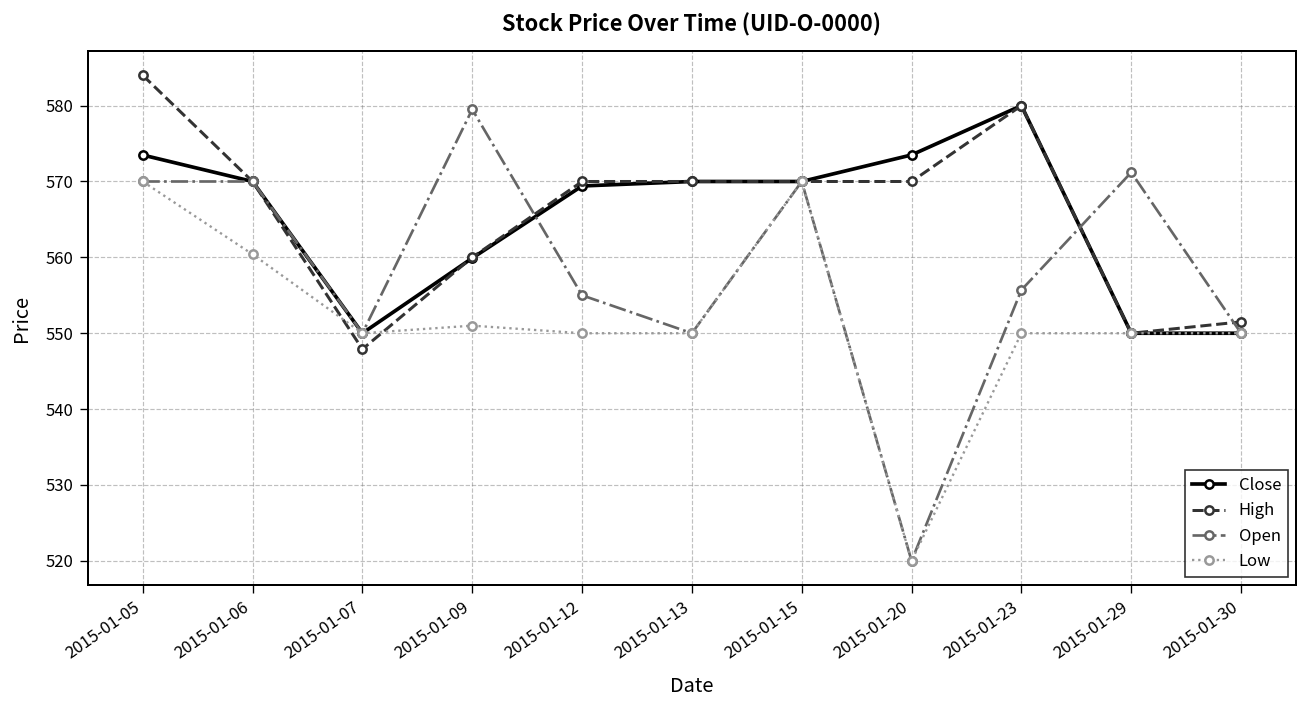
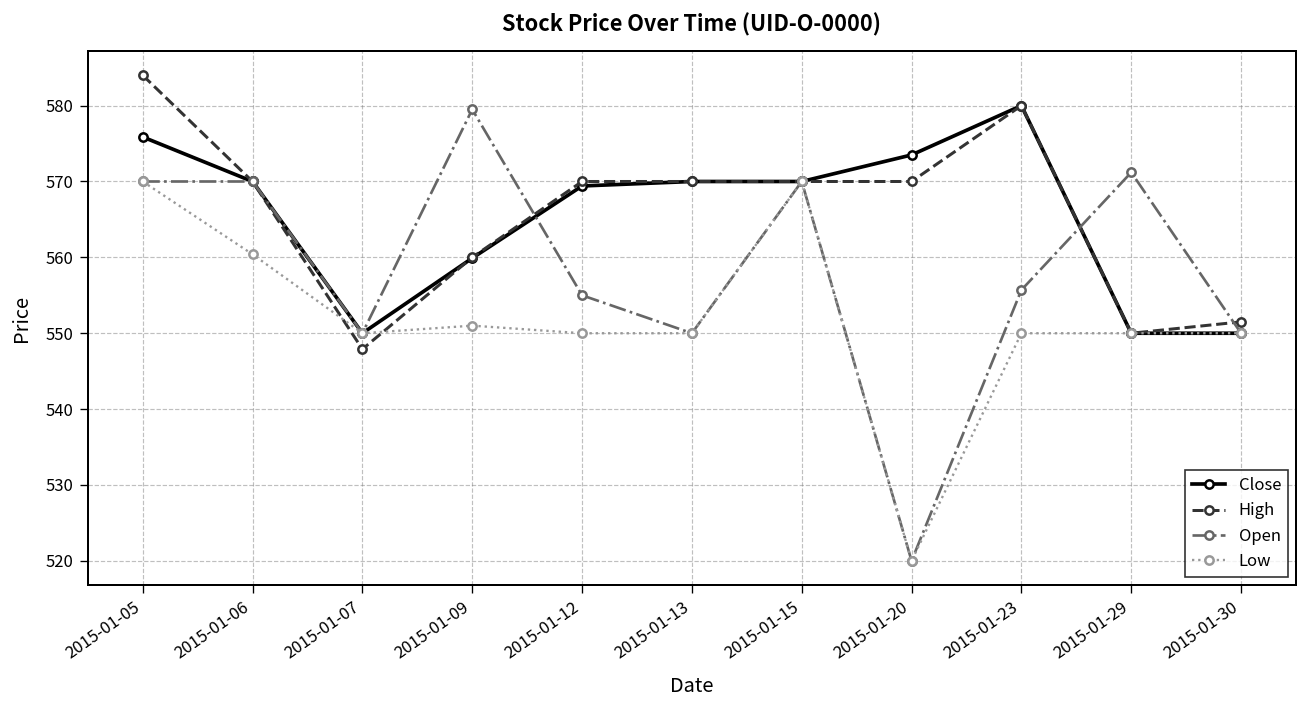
  {
    "Close": {
-     "2015-01-05": 573,
+     "2015-01-05": 576,
      "2015-01-12": 569,
      "2015-01-20": 574
    },
    "High": {
      "2015-01-05": 584,
      "2015-01-07": 548,
      "2015-01-12": 570,
      "2015-01-20": 570,
      "2015-01-30": 552
    },
    "Open": {
      "2015-01-09": 580,
      "2015-01-12": 555,
      "2015-01-23": 556,
      "2015-01-29": 571
    },
    "Low": {
      "2015-01-06": 560,
      "2015-01-09": 551,
      "2015-01-12": 550,
      "2015-01-23": 550
    }
  }
